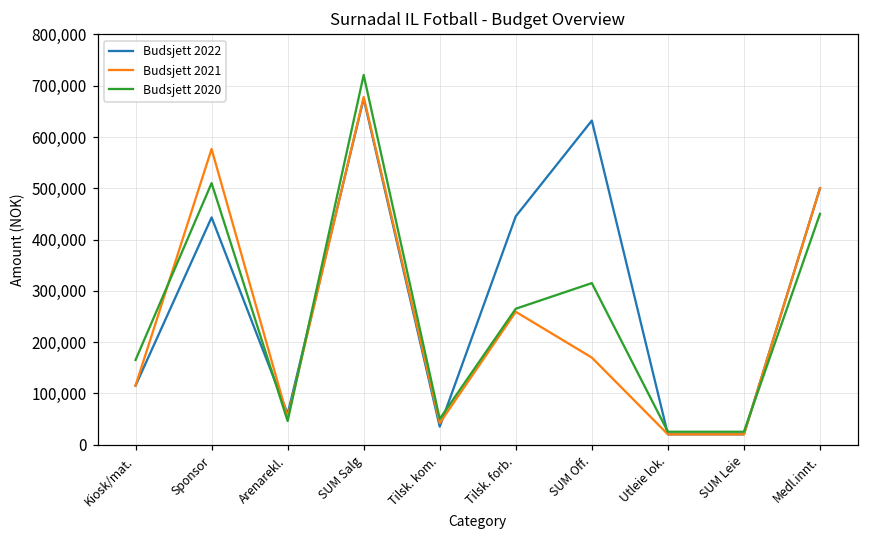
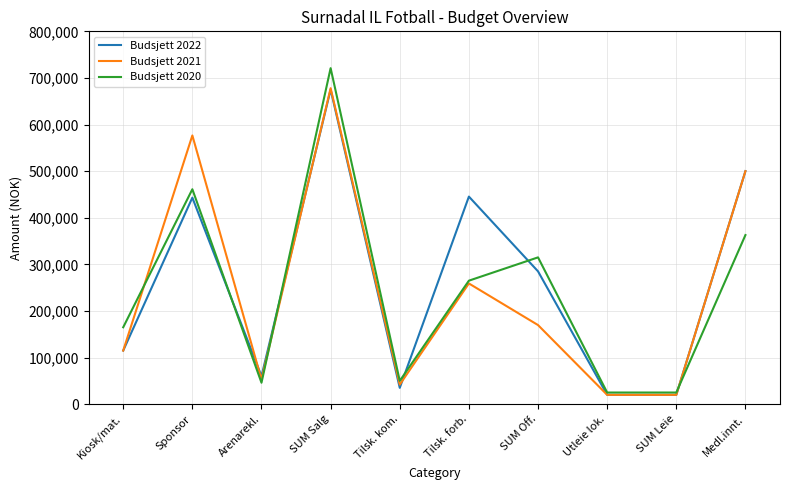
  {
    "Budsjett 2022": {
      "Sponsor": "440,000",
      "Arenarekl.": "60,000",
      "Tilsk. kom.": "40,000",
      "Tilsk. forb.": "450,000",
-     "SUM Off.": "630,000"
+     "SUM Off.": "290,000"
    },
    "Budsjett 2021": {
      "Sponsor": "580,000",
      "Arenarekl.": "50,000",
      "Tilsk. kom.": "40,000",
      "Tilsk. forb.": "260,000",
      "SUM Off.": "170,000"
    },
    "Budsjett 2020": {
      "Kiosk/mat.": "170,000",
-     "Sponsor": "510,000",
+     "Sponsor": "460,000",
      "Arenarekl.": "50,000",
      "SUM Salg": "720,000",
      "Tilsk. kom.": "50,000",
      "Tilsk. forb.": "270,000",
      "SUM Off.": "320,000",
-     "Medl.innt.": "450,000"
+     "Medl.innt.": "360,000"
    }
  }
